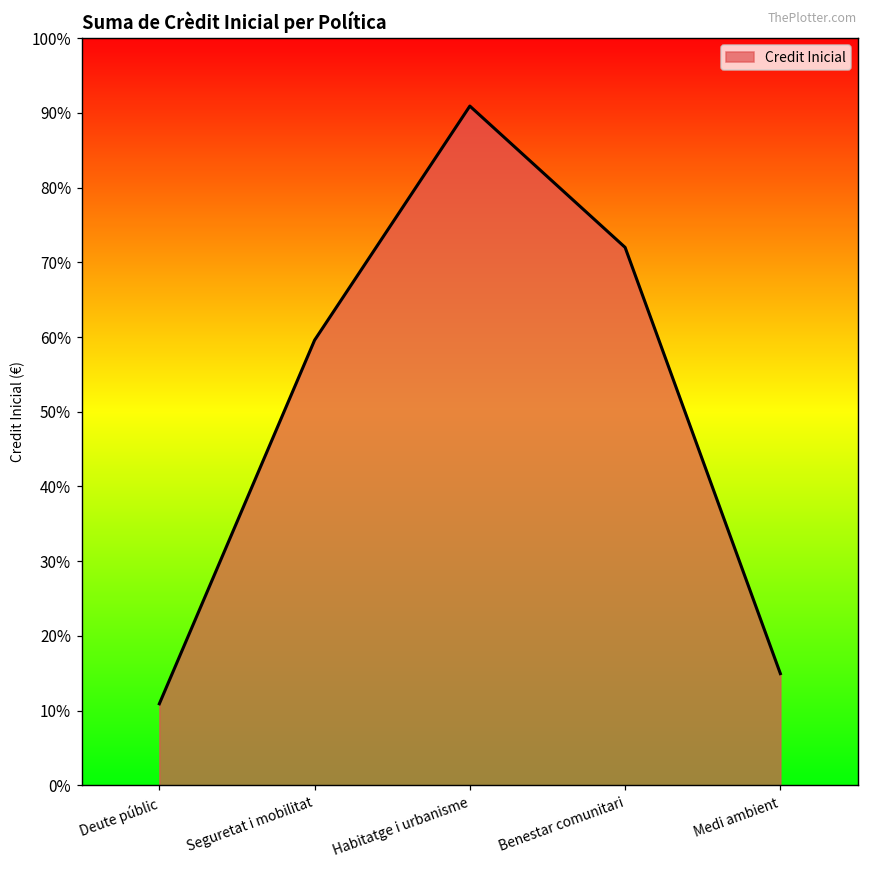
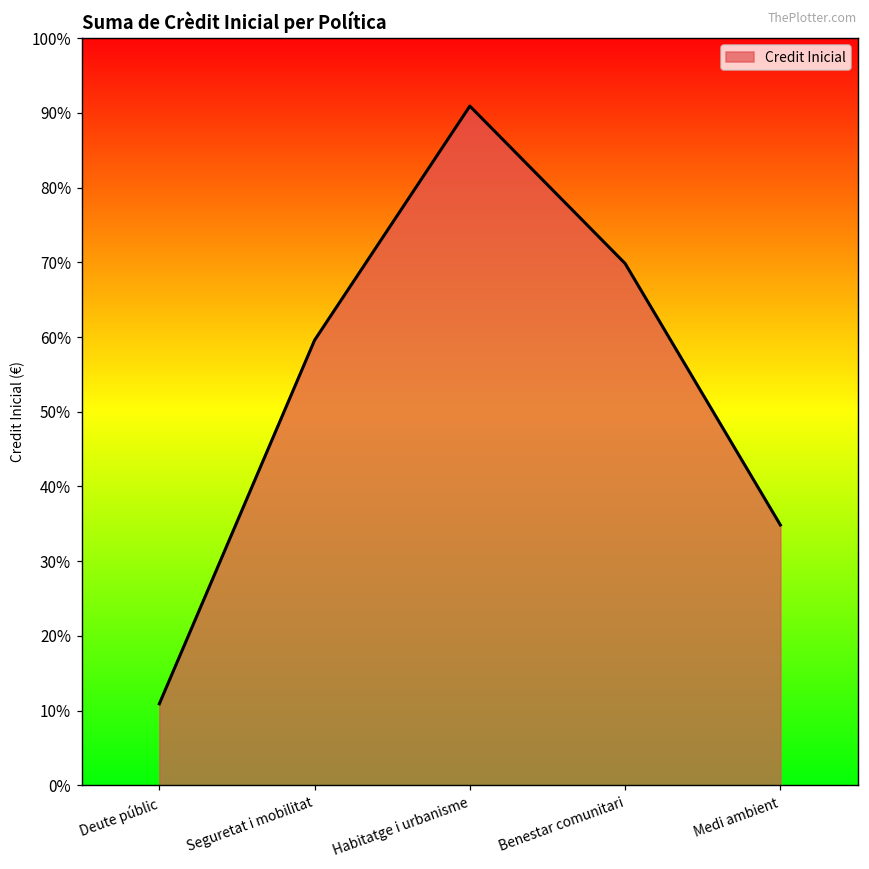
  {
    "Deute públic": "11%",
    "Seguretat i mobilitat": "60%",
    "Habitatge i urbanisme": "91%",
-   "Benestar comunitari": "72%",
-   "Medi ambient": "15%"
+   "Benestar comunitari": "70%",
+   "Medi ambient": "35%"
  }
